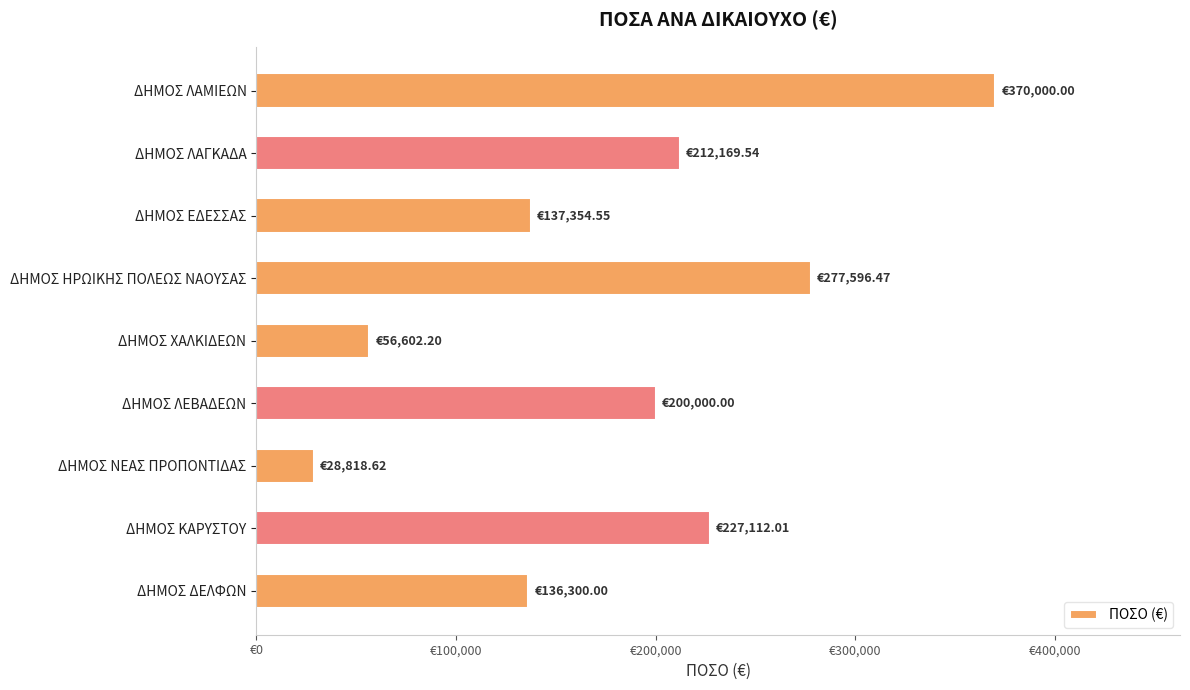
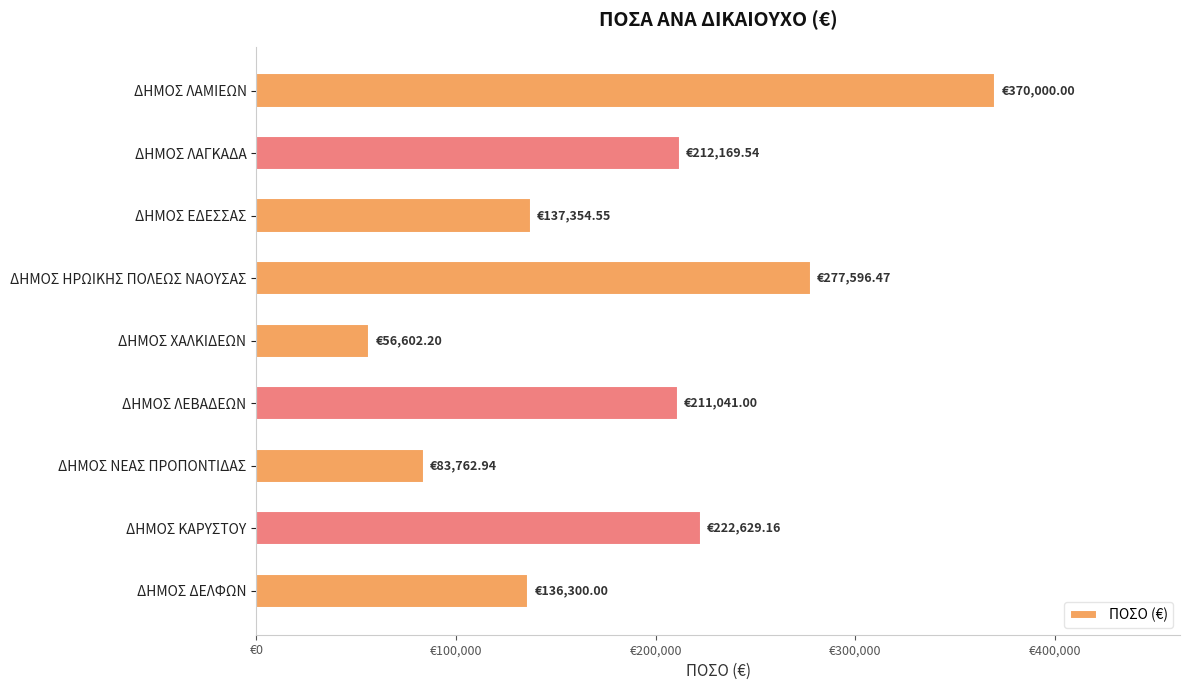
  {
    "ΔΗΜΟΣ ΛΑΜΙΕΩΝ": "€370,000.00",
    "ΔΗΜΟΣ ΛΑΓΚΑΔΑ": "€212,169.54",
    "ΔΗΜΟΣ ΕΔΕΣΣΑΣ": "€137,354.55",
    "ΔΗΜΟΣ ΗΡΩΙΚΗΣ ΠΟΛΕΩΣ ΝΑΟΥΣΑΣ": "€277,596.47",
    "ΔΗΜΟΣ ΧΑΛΚΙΔΕΩΝ": "€56,602.20",
-   "ΔΗΜΟΣ ΛΕΒΑΔΕΩΝ": "€200,000.00",
-   "ΔΗΜΟΣ ΝΕΑΣ ΠΡΟΠΟΝΤΙΔΑΣ": "€28,818.62",
-   "ΔΗΜΟΣ ΚΑΡΥΣΤΟΥ": "€227,112.01",
+   "ΔΗΜΟΣ ΛΕΒΑΔΕΩΝ": "€211,041.00",
+   "ΔΗΜΟΣ ΝΕΑΣ ΠΡΟΠΟΝΤΙΔΑΣ": "€83,762.94",
+   "ΔΗΜΟΣ ΚΑΡΥΣΤΟΥ": "€222,629.16",
    "ΔΗΜΟΣ ΔΕΛΦΩΝ": "€136,300.00"
  }
